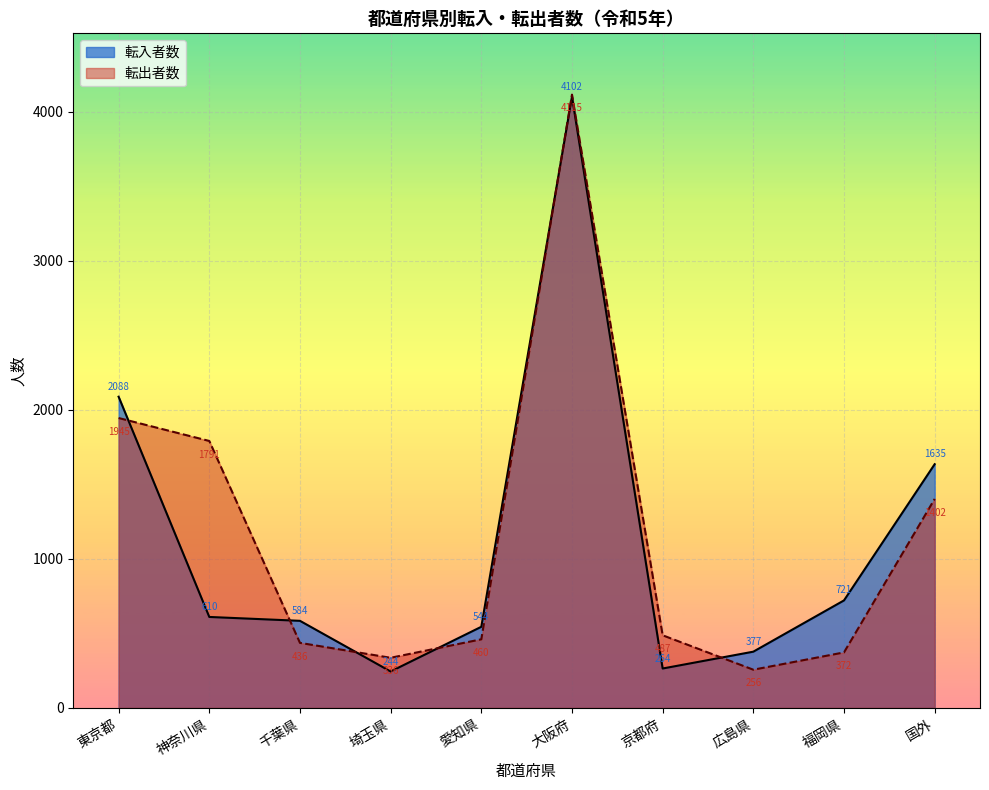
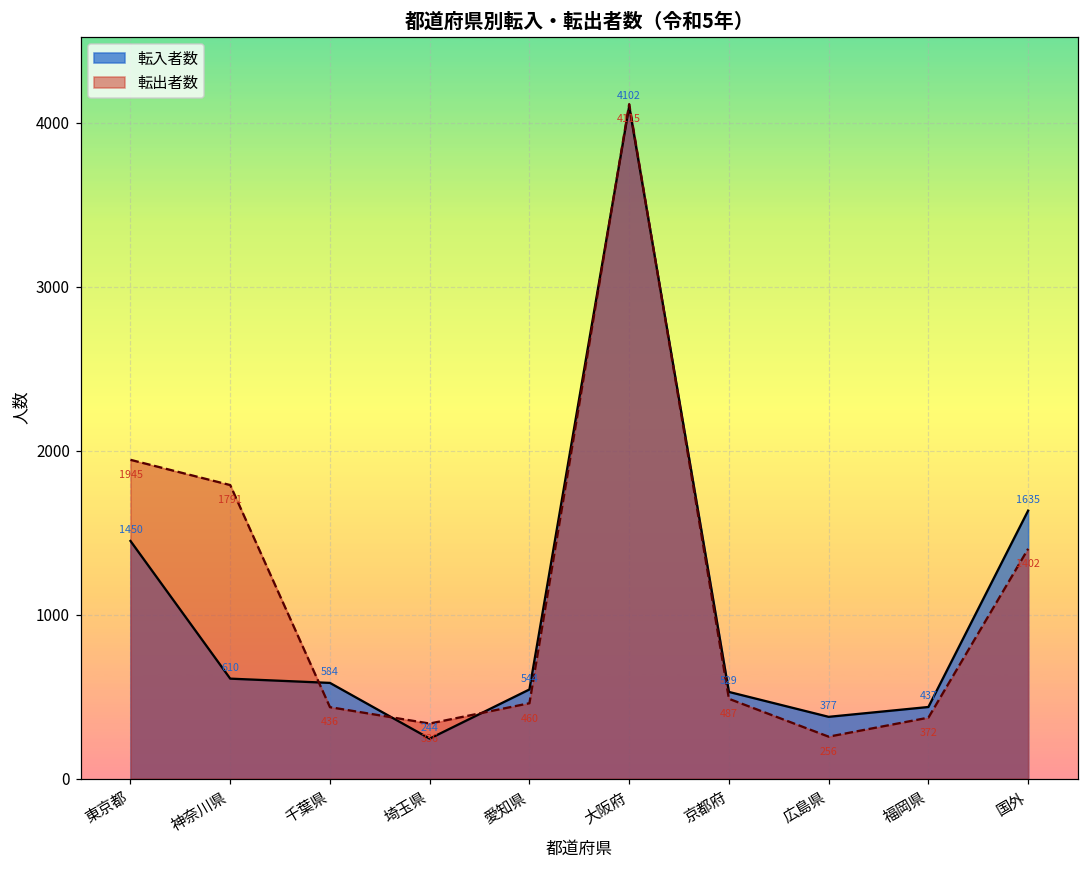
  {
    "転入者数": {
-     "東京都": 2088,
+     "東京都": 1450,
      "神奈川県": 610,
      "千葉県": 584,
      "愛知県": 544,
-     "京都府": 264,
+     "京都府": 529,
      "広島県": 377,
-     "福岡県": 721,
+     "福岡県": 437,
      "国外": 1635
    },
    "転出者数": {
      "東京都": 1945,
      "神奈川県": 1791,
      "千葉県": 436,
      "愛知県": 460,
      "京都府": 487,
      "広島県": 256,
      "福岡県": 372,
      "国外": 1402
    }
  }
